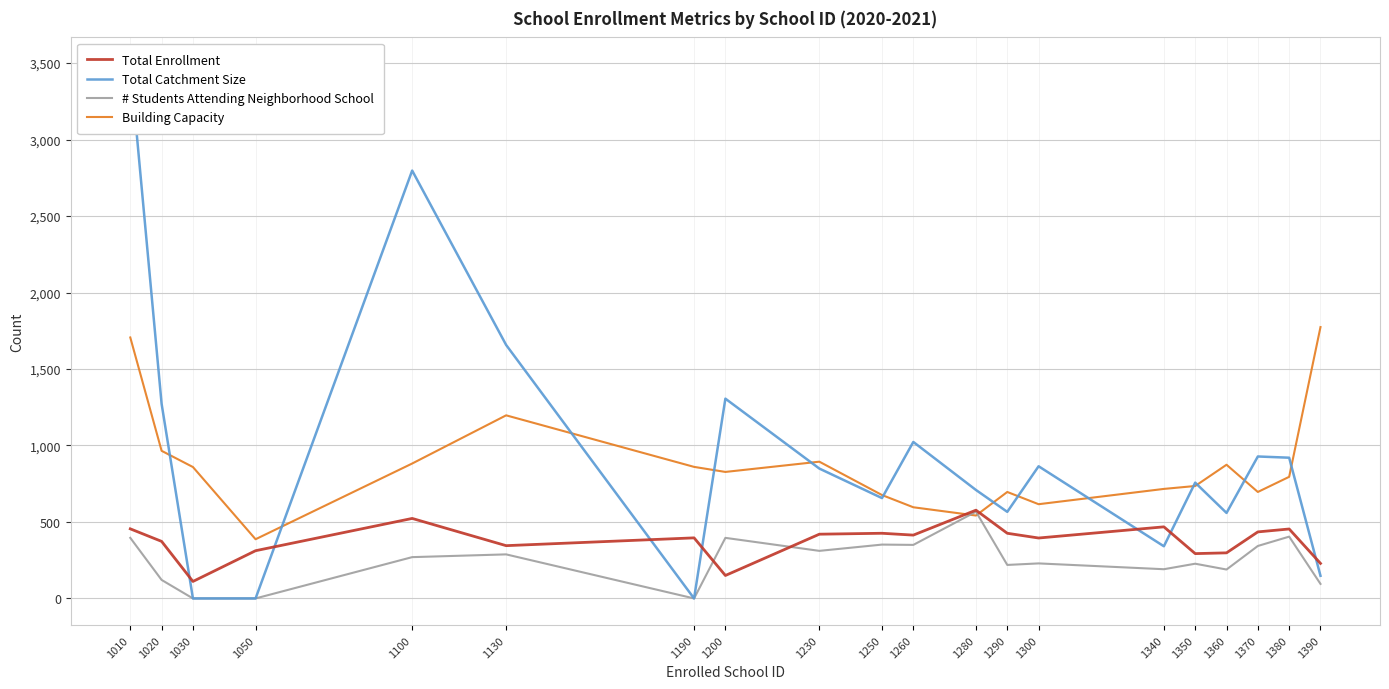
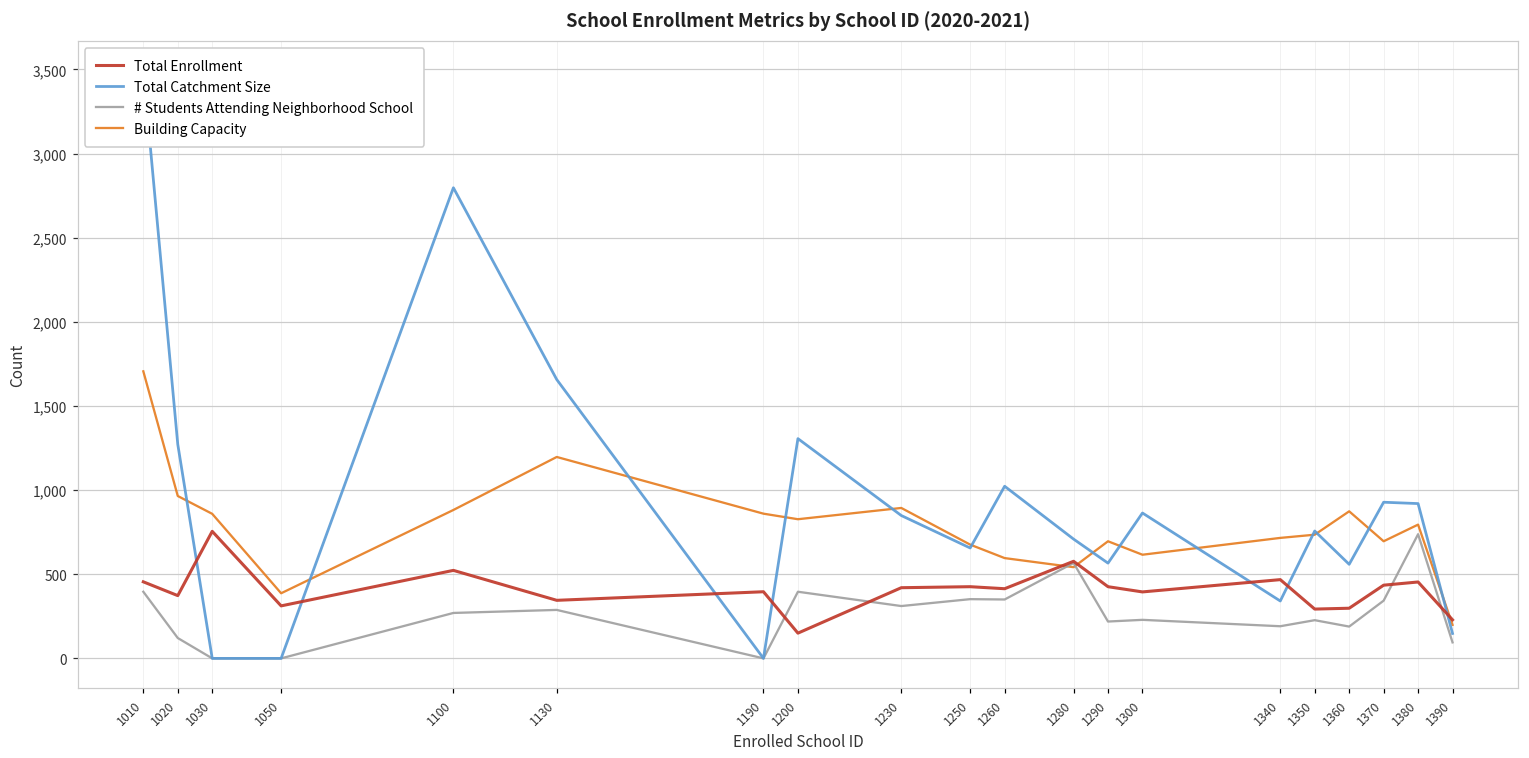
  {
    "Total Enrollment": {
      "1010": "460",
      "1020": "370",
-     "1030": "110",
+     "1030": "760",
      "1050": "310",
      "1100": "520",
      "1130": "350",
      "1190": "400",
      "1200": "150",
      "1230": "420",
      "1250": "430",
      "1260": "410",
      "1290": "430",
      "1300": "400",
      "1340": "470",
      "1350": "290",
      "1360": "300",
      "1370": "440",
      "1380": "450",
      "1390": "230"
    },
    "Total Catchment Size": {
      "1020": "1,270",
      "1100": "2,800",
      "1130": "1,660",
      "1200": "1,310",
      "1230": "850",
      "1250": "660",
      "1260": "1,020",
      "1280": "710",
      "1290": "570",
      "1300": "860",
      "1340": "340",
      "1350": "760",
      "1360": "560",
      "1370": "930",
      "1380": "920",
      "1390": "150"
    },
    "# Students Attending Neighborhood School": {
      "1010": "400",
      "1020": "120",
      "1100": "270",
      "1130": "290",
      "1200": "400",
      "1230": "310",
      "1250": "350",
      "1260": "350",
      "1290": "220",
      "1300": "230",
      "1340": "190",
      "1350": "230",
      "1360": "190",
      "1370": "340",
-     "1380": "400",
+     "1380": "740",
      "1390": "100"
    },
    "Building Capacity": {
      "1010": "1,710",
      "1020": "970",
      "1030": "860",
      "1050": "390",
      "1100": "880",
      "1130": "1,200",
      "1190": "860",
      "1200": "830",
      "1230": "890",
      "1250": "680",
      "1260": "600",
      "1280": "540",
      "1290": "700",
      "1300": "620",
      "1340": "720",
      "1350": "740",
      "1360": "870",
      "1370": "700",
      "1380": "800",
-     "1390": "1,770"
+     "1390": "200"
    }
  }
